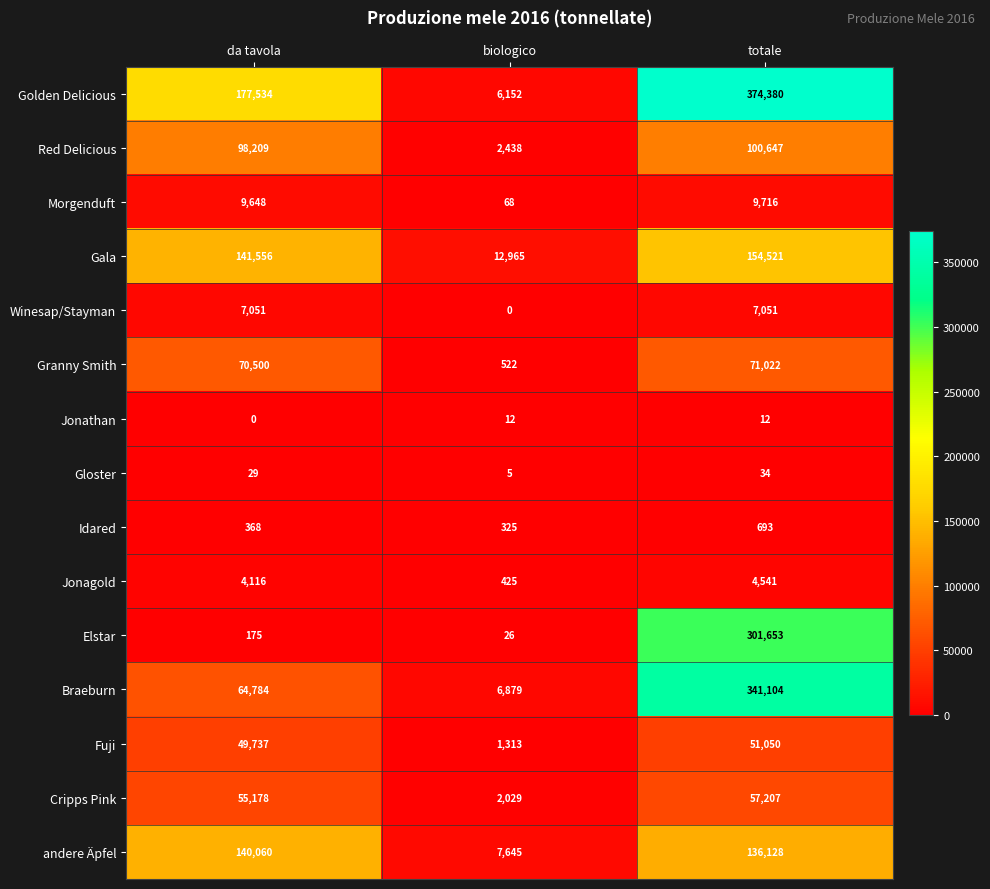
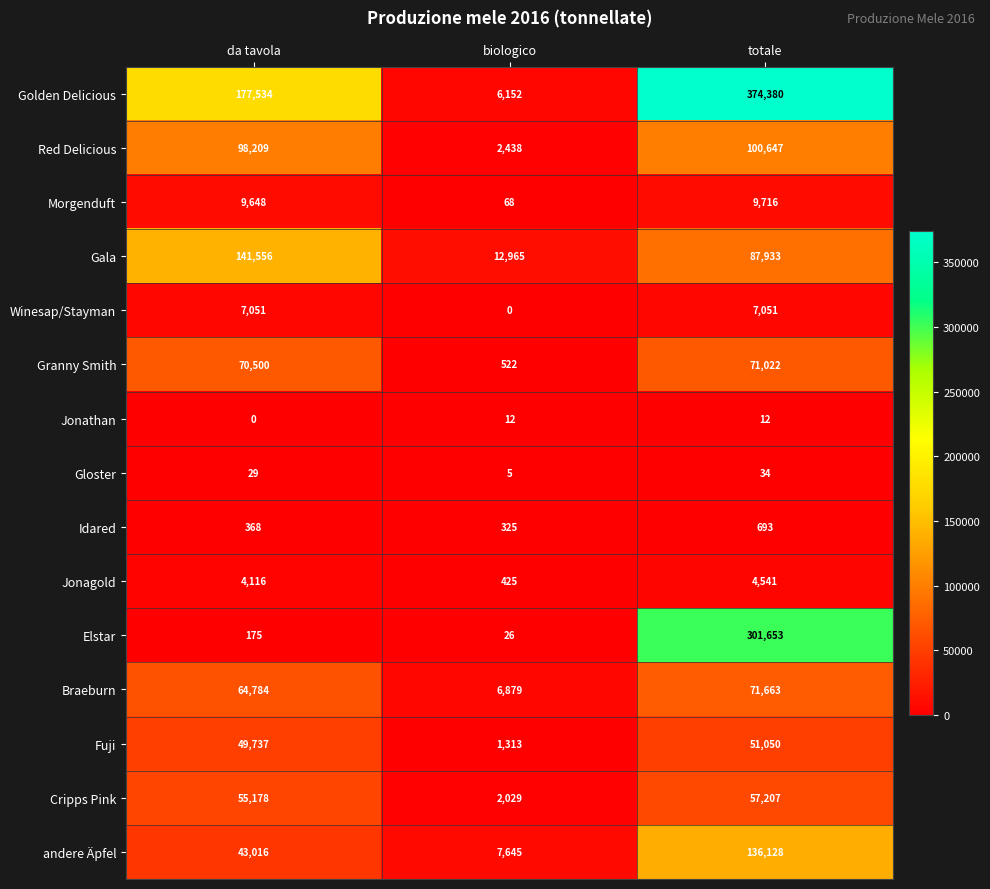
  {
    "Golden Delicious": {
      "da tavola": "177,534",
      "biologico": "6,152",
      "totale": "374,380"
    },
    "Red Delicious": {
      "da tavola": "98,209",
      "biologico": "2,438",
      "totale": "100,647"
    },
    "Morgenduft": {
      "da tavola": "9,648",
      "biologico": "68",
      "totale": "9,716"
    },
    "Gala": {
      "da tavola": "141,556",
      "biologico": "12,965",
-     "totale": "154,521"
+     "totale": "87,933"
    },
    "Winesap/Stayman": {
      "da tavola": "7,051",
      "biologico": "0",
      "totale": "7,051"
    },
    "Granny Smith": {
      "da tavola": "70,500",
      "biologico": "522",
      "totale": "71,022"
    },
    "Jonathan": {
      "da tavola": "0",
      "biologico": "12",
      "totale": "12"
    },
    "Gloster": {
      "da tavola": "29",
      "biologico": "5",
      "totale": "34"
    },
    "Idared": {
      "da tavola": "368",
      "biologico": "325",
      "totale": "693"
    },
    "Jonagold": {
      "da tavola": "4,116",
      "biologico": "425",
      "totale": "4,541"
    },
    "Elstar": {
      "da tavola": "175",
      "biologico": "26",
      "totale": "301,653"
    },
    "Braeburn": {
      "da tavola": "64,784",
      "biologico": "6,879",
-     "totale": "341,104"
+     "totale": "71,663"
    },
    "Fuji": {
      "da tavola": "49,737",
      "biologico": "1,313",
      "totale": "51,050"
    },
    "Cripps Pink": {
      "da tavola": "55,178",
      "biologico": "2,029",
      "totale": "57,207"
    },
    "andere Äpfel": {
-     "da tavola": "140,060",
+     "da tavola": "43,016",
      "biologico": "7,645",
      "totale": "136,128"
    }
  }
